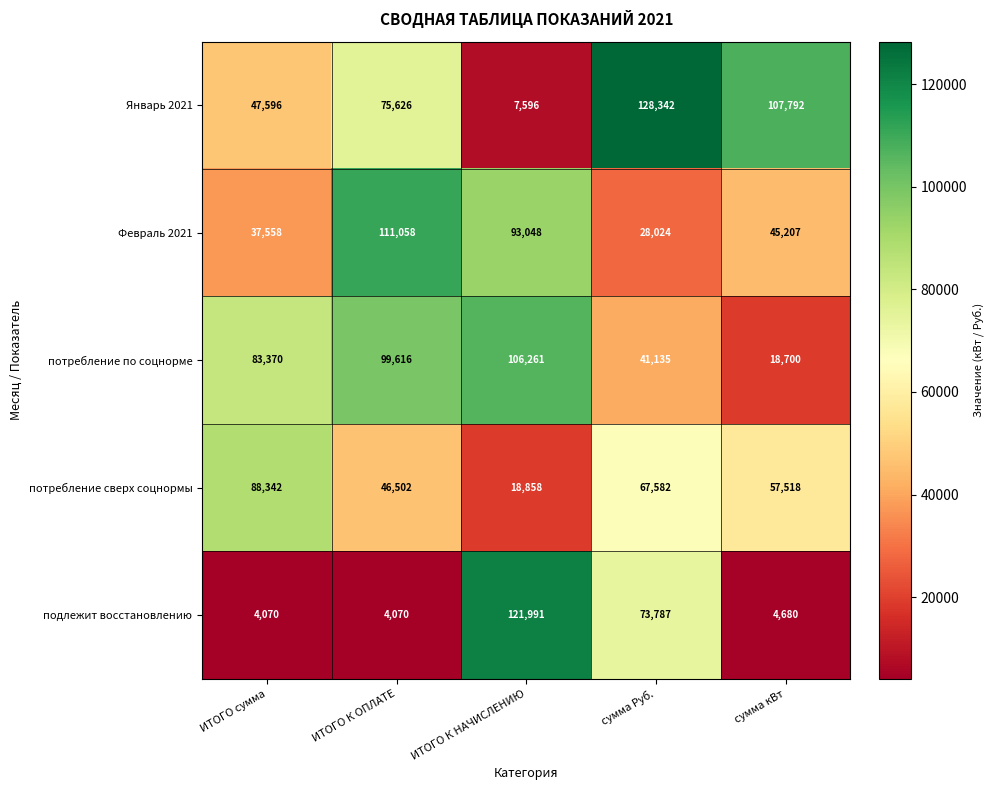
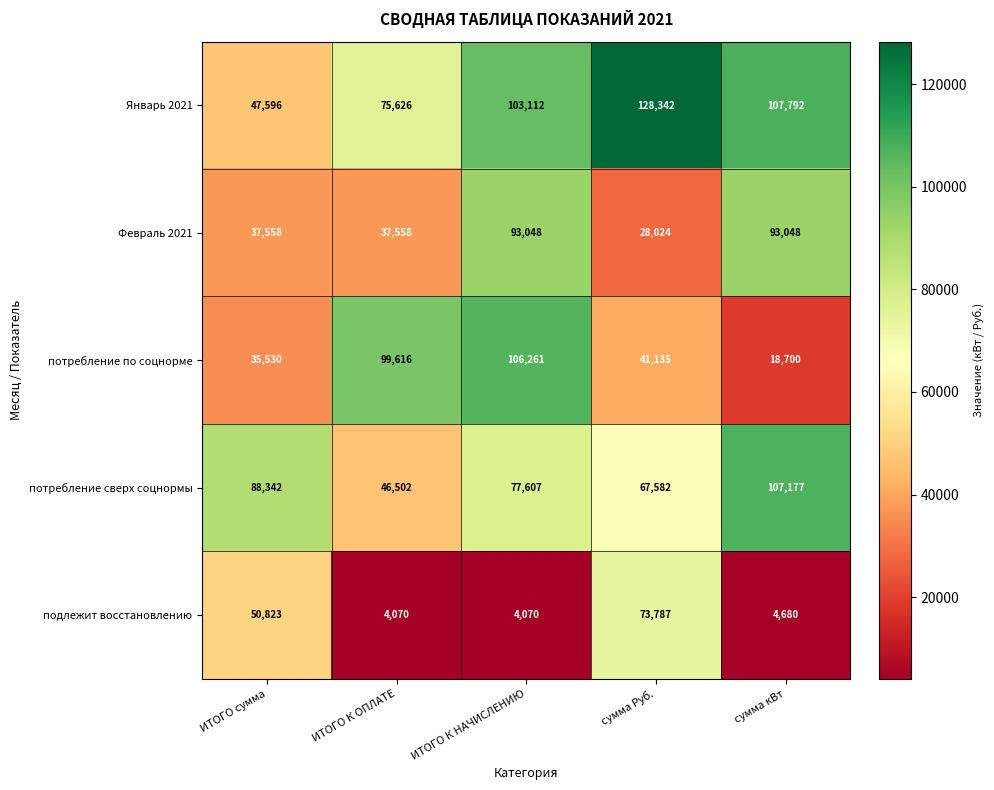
  {
    "Январь 2021": {
      "ИТОГО сумма": "47,596",
      "ИТОГО К ОПЛАТЕ": "75,626",
-     "ИТОГО К НАЧИСЛЕНИЮ": "7,596",
+     "ИТОГО К НАЧИСЛЕНИЮ": "103,112",
      "сумма Руб.": "128,342",
      "сумма кВт": "107,792"
    },
    "Февраль 2021": {
      "ИТОГО сумма": "37,558",
-     "ИТОГО К ОПЛАТЕ": "111,058",
+     "ИТОГО К ОПЛАТЕ": "37,558",
      "ИТОГО К НАЧИСЛЕНИЮ": "93,048",
      "сумма Руб.": "28,024",
-     "сумма кВт": "45,207"
+     "сумма кВт": "93,048"
    },
    "потребление по соцнорме": {
-     "ИТОГО сумма": "83,370",
+     "ИТОГО сумма": "35,530",
      "ИТОГО К ОПЛАТЕ": "99,616",
      "ИТОГО К НАЧИСЛЕНИЮ": "106,261",
      "сумма Руб.": "41,135",
      "сумма кВт": "18,700"
    },
    "потребление сверх соцнормы": {
      "ИТОГО сумма": "88,342",
      "ИТОГО К ОПЛАТЕ": "46,502",
-     "ИТОГО К НАЧИСЛЕНИЮ": "18,858",
+     "ИТОГО К НАЧИСЛЕНИЮ": "77,607",
      "сумма Руб.": "67,582",
-     "сумма кВт": "57,518"
+     "сумма кВт": "107,177"
    },
    "подлежит восстановлению": {
-     "ИТОГО сумма": "4,070",
+     "ИТОГО сумма": "50,823",
      "ИТОГО К ОПЛАТЕ": "4,070",
-     "ИТОГО К НАЧИСЛЕНИЮ": "121,991",
+     "ИТОГО К НАЧИСЛЕНИЮ": "4,070",
      "сумма Руб.": "73,787",
      "сумма кВт": "4,680"
    }
  }
